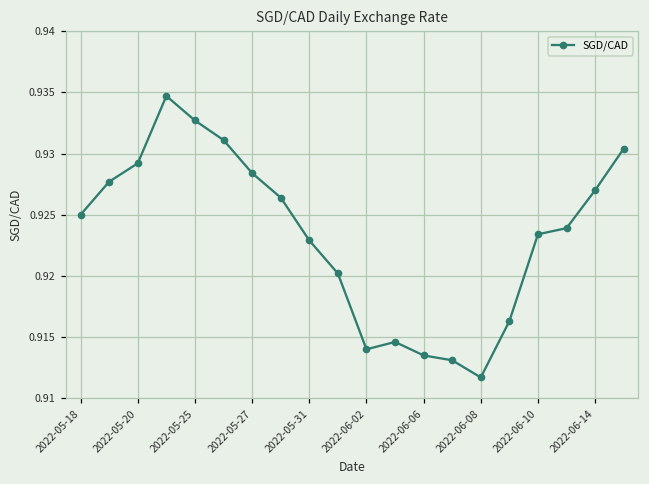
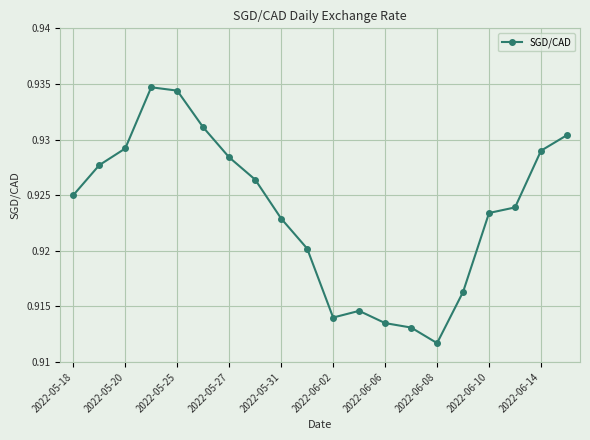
  {
    "2022-05-18": 0.9250,
    "2022-05-20": 0.9292,
-   "2022-05-25": 0.9327,
+   "2022-05-25": 0.9344,
    "2022-05-27": 0.9284,
    "2022-05-31": 0.9229,
    "2022-06-02": 0.9140,
    "2022-06-06": 0.9135,
    "2022-06-08": 0.9117,
    "2022-06-10": 0.9234,
-   "2022-06-14": 0.927
+   "2022-06-14": 0.929
  }
